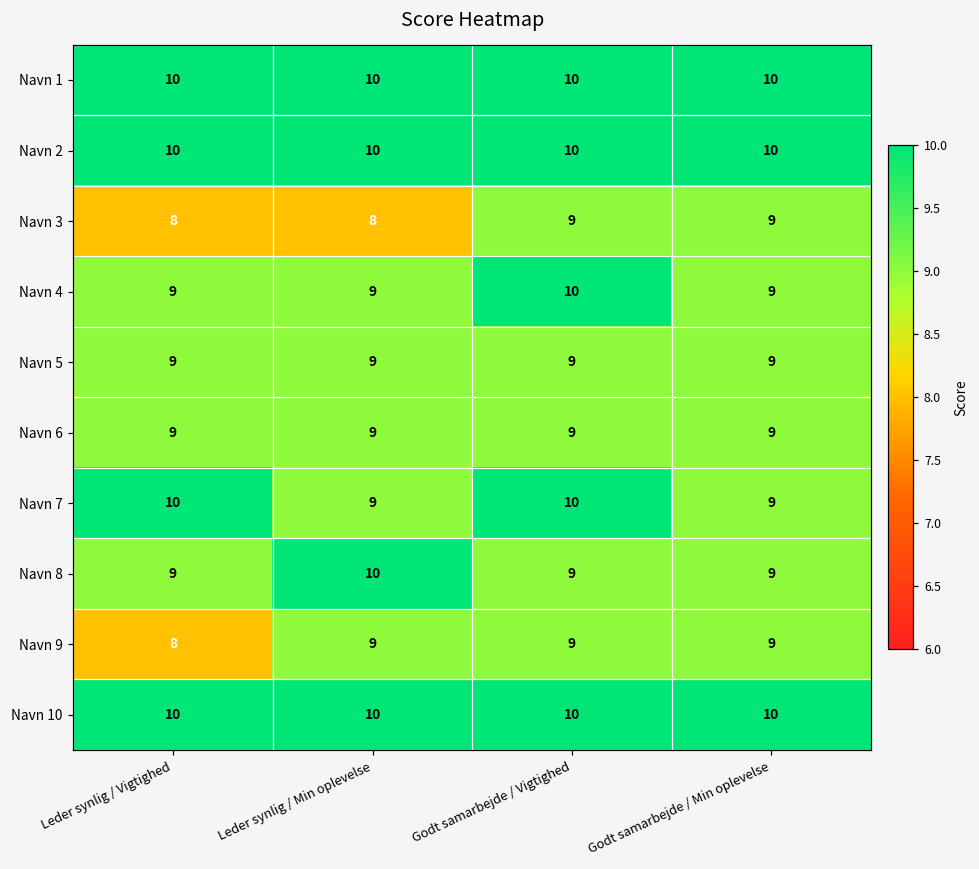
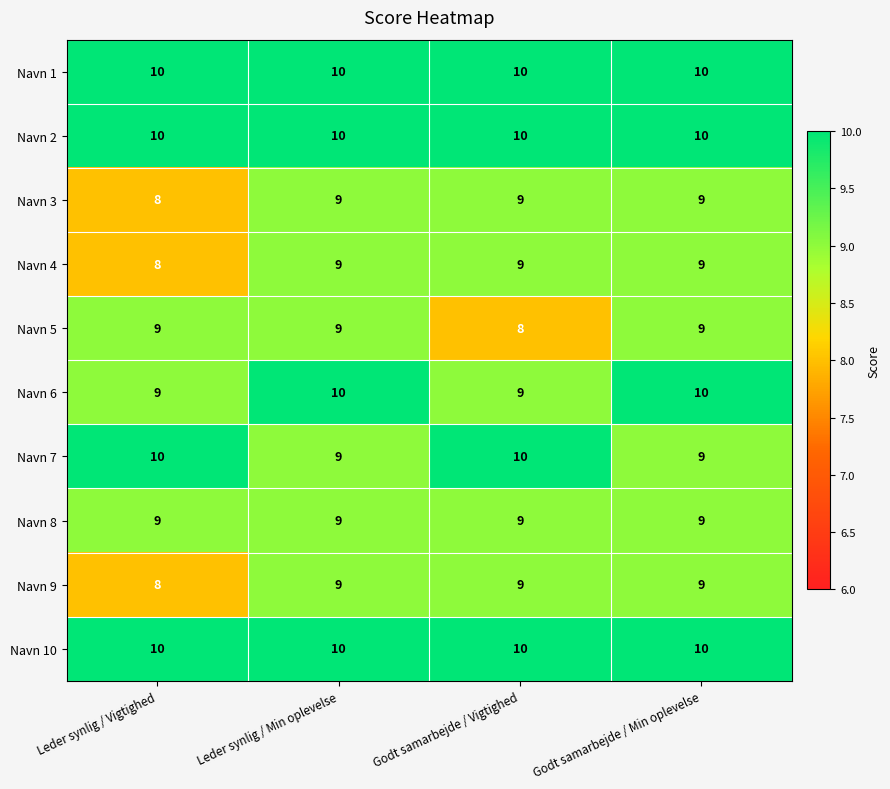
  {
    "Navn 1": {
      "Leder synlig / Vigtighed": 10,
      "Leder synlig / Min oplevelse": 10,
      "Godt samarbejde / Vigtighed": 10,
      "Godt samarbejde / Min oplevelse": 10
    },
    "Navn 2": {
      "Leder synlig / Vigtighed": 10,
      "Leder synlig / Min oplevelse": 10,
      "Godt samarbejde / Vigtighed": 10,
      "Godt samarbejde / Min oplevelse": 10
    },
    "Navn 3": {
      "Leder synlig / Vigtighed": 8,
-     "Leder synlig / Min oplevelse": 8,
+     "Leder synlig / Min oplevelse": 9,
      "Godt samarbejde / Vigtighed": 9,
      "Godt samarbejde / Min oplevelse": 9
    },
    "Navn 4": {
-     "Leder synlig / Vigtighed": 9,
+     "Leder synlig / Vigtighed": 8,
      "Leder synlig / Min oplevelse": 9,
-     "Godt samarbejde / Vigtighed": 10,
+     "Godt samarbejde / Vigtighed": 9,
      "Godt samarbejde / Min oplevelse": 9
    },
    "Navn 5": {
      "Leder synlig / Vigtighed": 9,
      "Leder synlig / Min oplevelse": 9,
-     "Godt samarbejde / Vigtighed": 9,
+     "Godt samarbejde / Vigtighed": 8,
      "Godt samarbejde / Min oplevelse": 9
    },
    "Navn 6": {
      "Leder synlig / Vigtighed": 9,
-     "Leder synlig / Min oplevelse": 9,
+     "Leder synlig / Min oplevelse": 10,
      "Godt samarbejde / Vigtighed": 9,
-     "Godt samarbejde / Min oplevelse": 9
+     "Godt samarbejde / Min oplevelse": 10
    },
    "Navn 7": {
      "Leder synlig / Vigtighed": 10,
      "Leder synlig / Min oplevelse": 9,
      "Godt samarbejde / Vigtighed": 10,
      "Godt samarbejde / Min oplevelse": 9
    },
    "Navn 8": {
      "Leder synlig / Vigtighed": 9,
-     "Leder synlig / Min oplevelse": 10,
+     "Leder synlig / Min oplevelse": 9,
      "Godt samarbejde / Vigtighed": 9,
      "Godt samarbejde / Min oplevelse": 9
    },
    "Navn 9": {
      "Leder synlig / Vigtighed": 8,
      "Leder synlig / Min oplevelse": 9,
      "Godt samarbejde / Vigtighed": 9,
      "Godt samarbejde / Min oplevelse": 9
    },
    "Navn 10": {
      "Leder synlig / Vigtighed": 10,
      "Leder synlig / Min oplevelse": 10,
      "Godt samarbejde / Vigtighed": 10,
      "Godt samarbejde / Min oplevelse": 10
    }
  }
